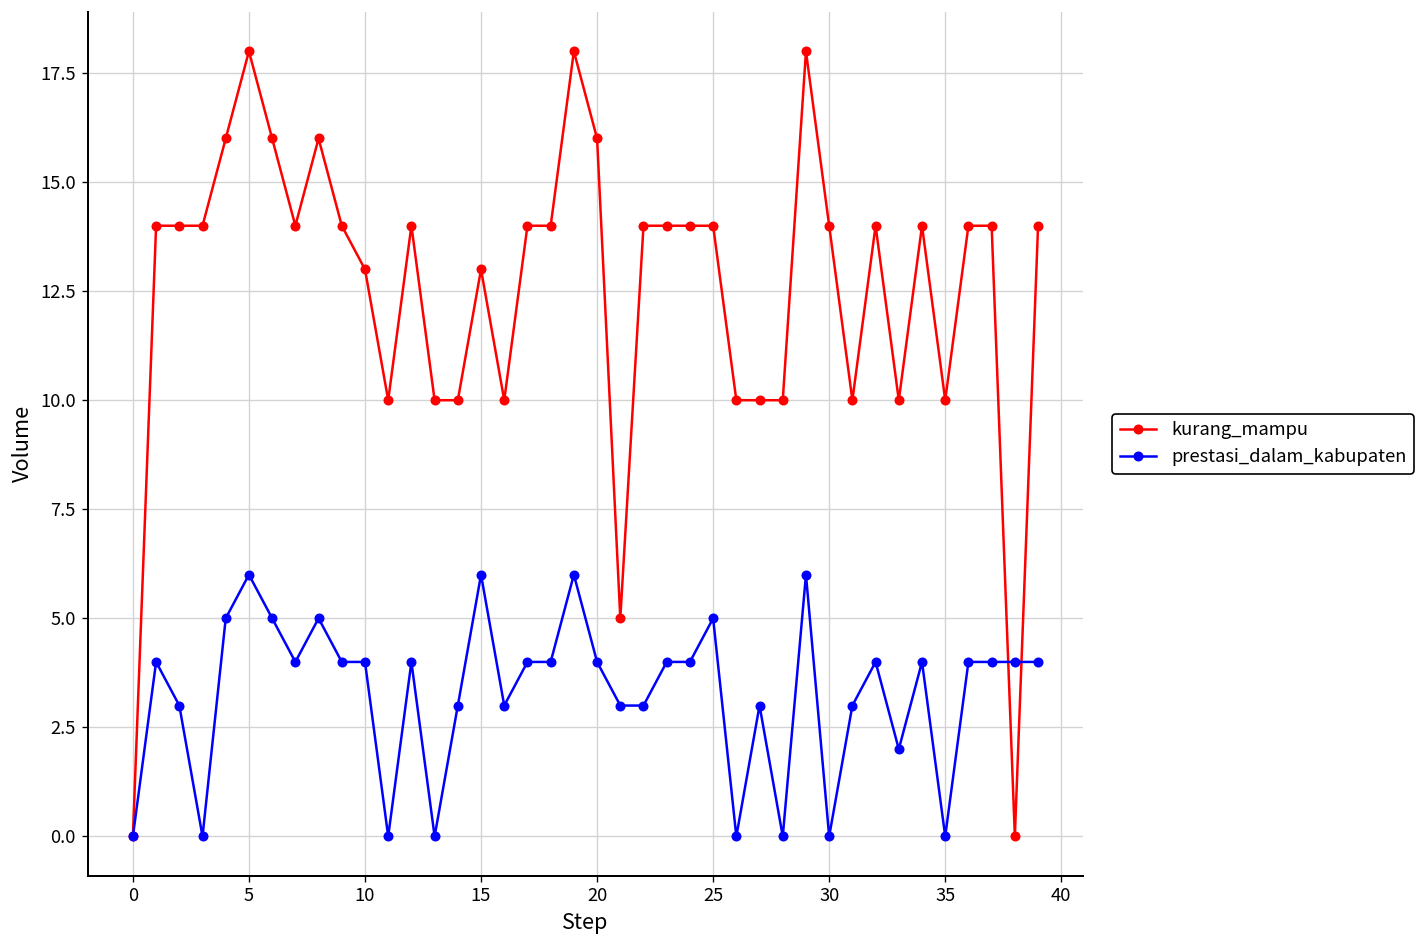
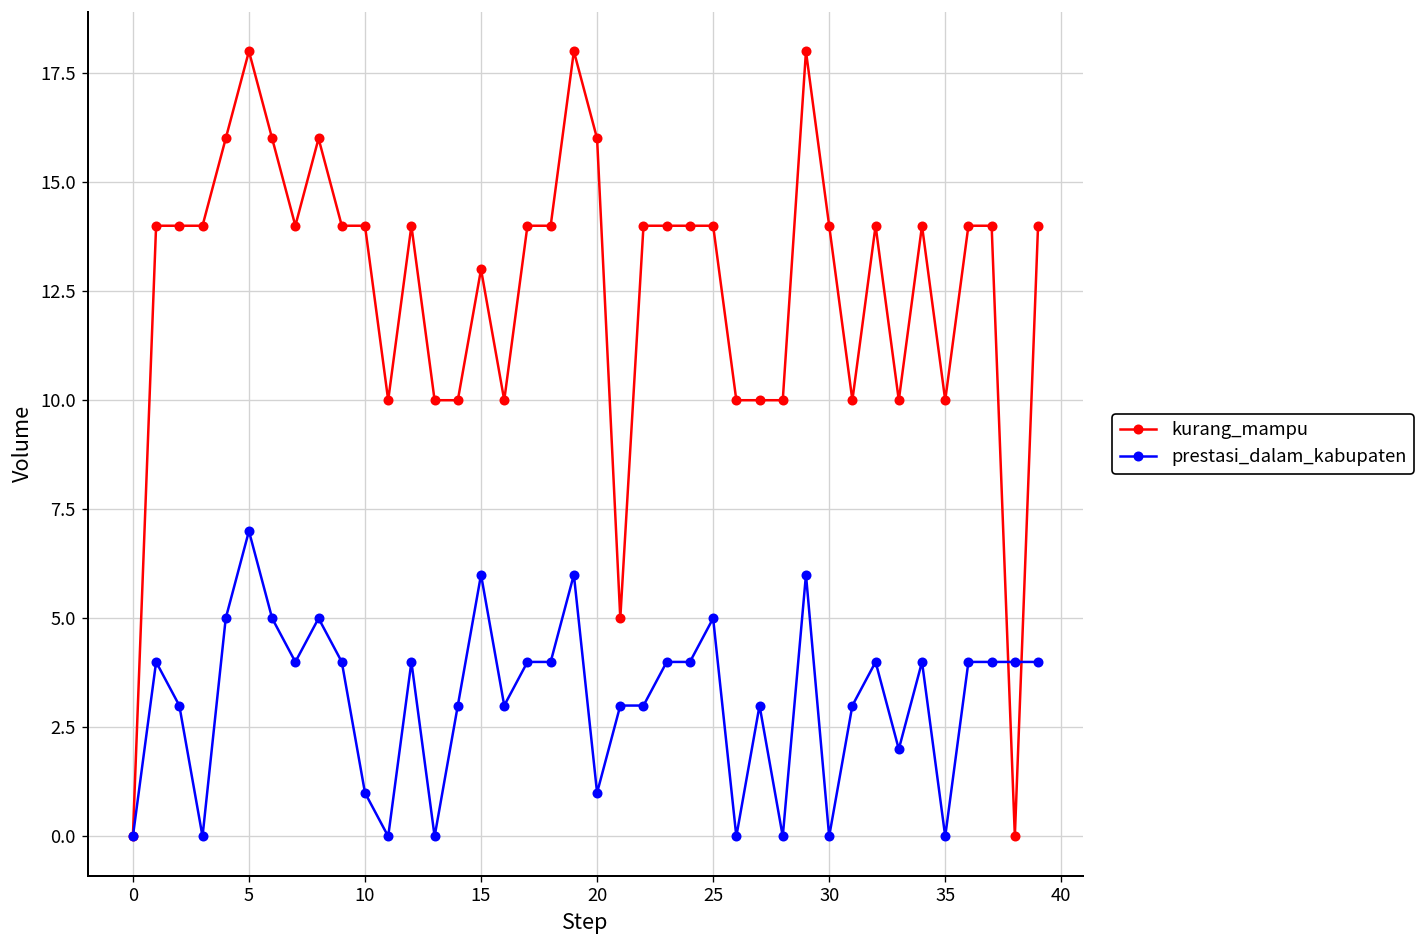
  {
    "kurang_mampu": {
      "5": 18,
-     "10": 13,
+     "10": 14,
      "15": 13,
      "20": 16,
      "25": 14,
      "30": 14,
      "35": 10
    },
    "prestasi_dalam_kabupaten": {
-     "5": 6,
-     "10": 4,
+     "5": 7,
+     "10": 1,
      "15": 6,
-     "20": 4,
+     "20": 1,
      "25": 5,
      "30": 0,
      "35": 0
    }
  }
